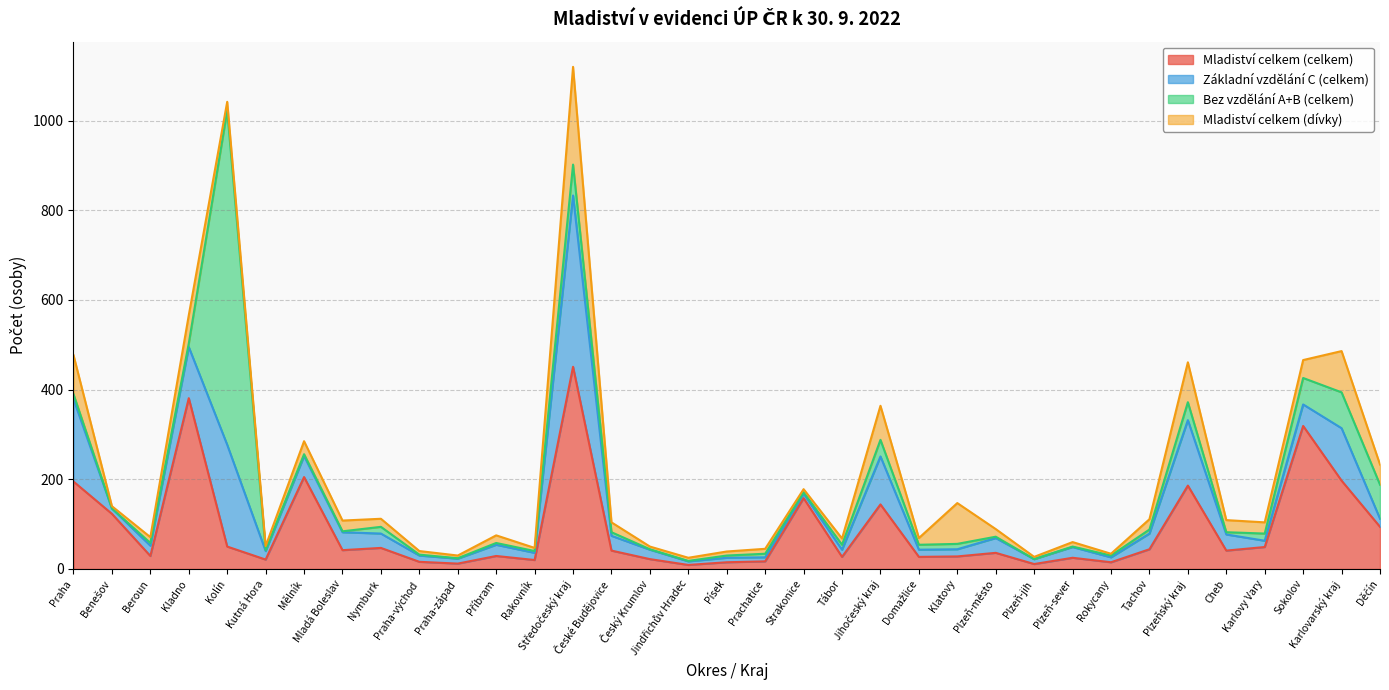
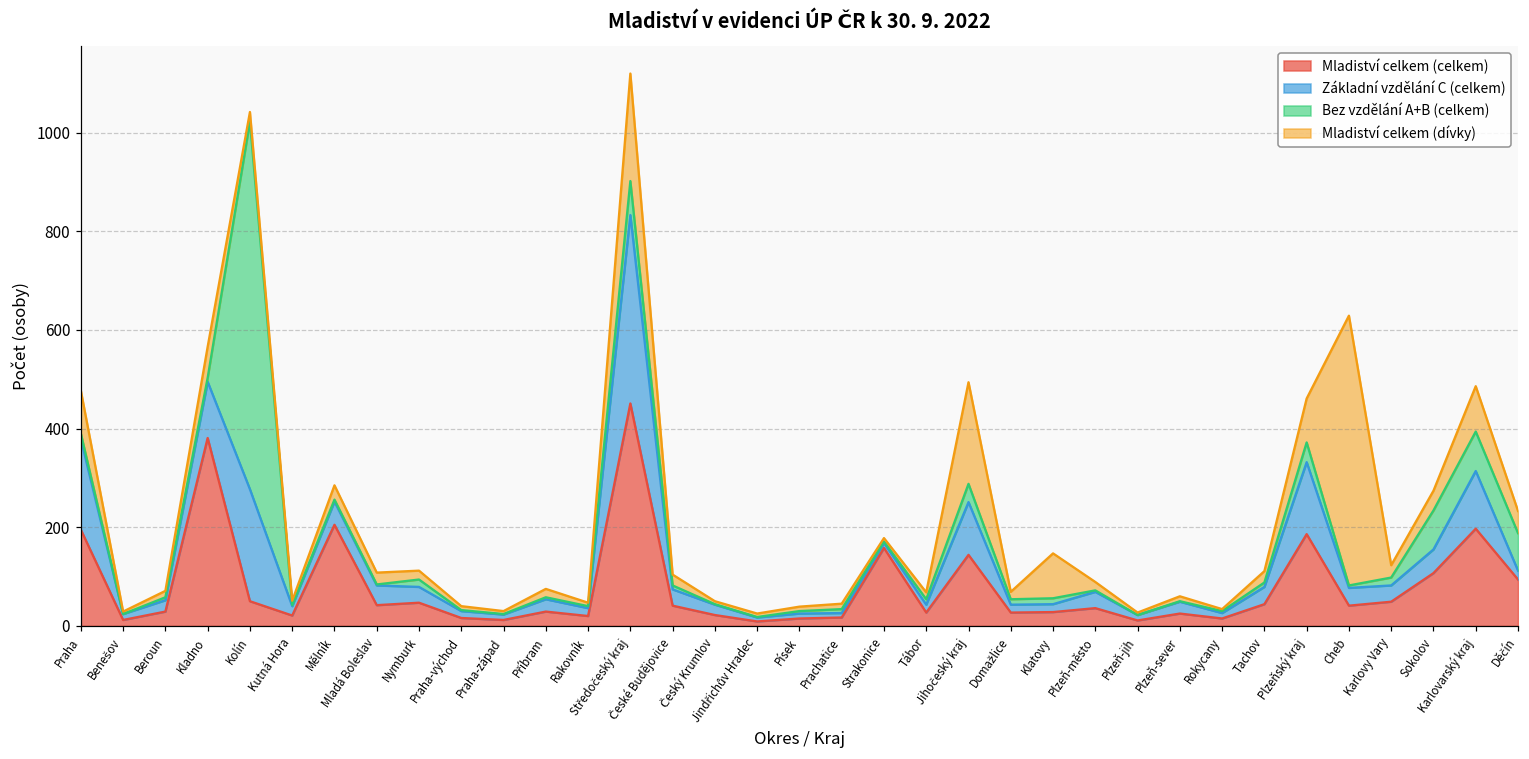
  {
    "Mladiství celkem (celkem)": {
      "Praha": 200,
-     "Benešov": 120,
+     "Benešov": 10,
      "Beroun": 30,
      "Kladno": 380,
      "Kolín": 50,
      "Kutná Hora": 20,
      "Mělník": 210,
      "Mladá Boleslav": 40,
      "Nymburk": 50,
      "Praha-východ": 20,
      "Praha-západ": 10,
      "Příbram": 30,
      "Rakovník": 20,
      "Středočeský kraj": 450,
      "České Budějovice": 40,
      "Český Krumlov": 20,
      "Jindřichův Hradec": 10,
      "Písek": 20,
      "Prachatice": 20,
      "Strakonice": 160,
      "Tábor": 30,
      "Jihočeský kraj": 140,
      "Domažlice": 30,
      "Klatovy": 30,
      "Plzeň-město": 40,
      "Plzeň-jih": 10,
      "Plzeň-sever": 30,
      "Rokycany": 20,
      "Tachov": 40,
      "Plzeňský kraj": 190,
      "Cheb": 40,
      "Karlovy Vary": 50,
-     "Sokolov": 320,
+     "Sokolov": 110,
      "Karlovarský kraj": 200,
      "Děčín": 90
    },
    "Základní vzdělání C (celkem)": {
      "Praha": 180,
      "Beroun": 20,
      "Kladno": 110,
      "Kolín": 230,
      "Nymburk": 30,
      "Středočeský kraj": 380,
      "České Budějovice": 30,
      "Prachatice": 10,
      "Tábor": 20,
      "Jihočeský kraj": 110,
      "Domažlice": 20,
      "Klatovy": 20,
      "Tachov": 40,
      "Plzeňský kraj": 150,
-     "Karlovy Vary": 10,
+     "Karlovy Vary": 30,
      "Sokolov": 50,
      "Karlovarský kraj": 120,
      "Děčín": 20
    },
    "Bez vzdělání A+B (celkem)": {
      "Praha": 10,
      "Beroun": 10,
      "Kladno": 10,
      "Kolín": 750,
      "Nymburk": 20,
      "Středočeský kraj": 70,
      "České Budějovice": 10,
      "Prachatice": 10,
      "Tábor": 10,
      "Jihočeský kraj": 40,
      "Domažlice": 10,
      "Klatovy": 10,
      "Tachov": 10,
      "Plzeňský kraj": 40,
      "Karlovy Vary": 20,
-     "Sokolov": 60,
+     "Sokolov": 80,
      "Karlovarský kraj": 80,
      "Děčín": 80
    },
    "Mladiství celkem (dívky)": {
      "Praha": 90,
      "Beroun": 10,
      "Kladno": 60,
      "Kolín": 20,
      "Kutná Hora": 10,
      "Mělník": 30,
      "Mladá Boleslav": 20,
      "Nymburk": 20,
      "Praha-východ": 10,
      "Praha-západ": 10,
      "Příbram": 20,
      "Rakovník": 10,
      "Středočeský kraj": 220,
      "České Budějovice": 20,
      "Český Krumlov": 10,
      "Jindřichův Hradec": 10,
      "Písek": 10,
      "Prachatice": 10,
      "Strakonice": 10,
      "Tábor": 10,
-     "Jihočeský kraj": 80,
+     "Jihočeský kraj": 210,
      "Domažlice": 20,
      "Klatovy": 90,
      "Plzeň-město": 20,
      "Plzeň-sever": 10,
      "Tachov": 20,
      "Plzeňský kraj": 90,
-     "Cheb": 30,
+     "Cheb": 550,
      "Karlovy Vary": 30,
      "Sokolov": 40,
      "Karlovarský kraj": 90,
      "Děčín": 50
    }
  }
